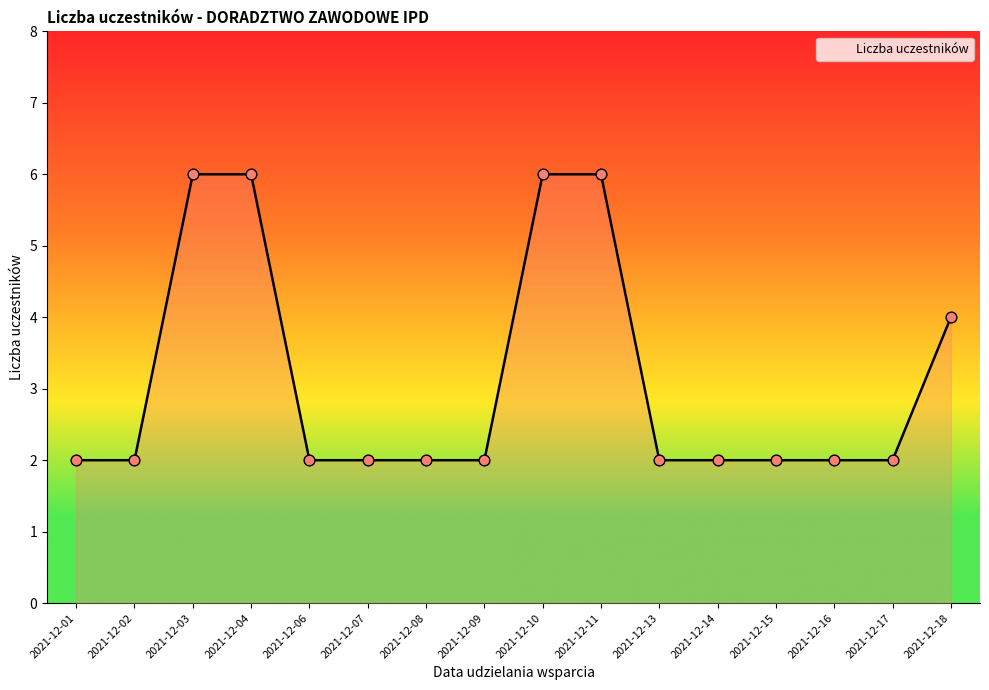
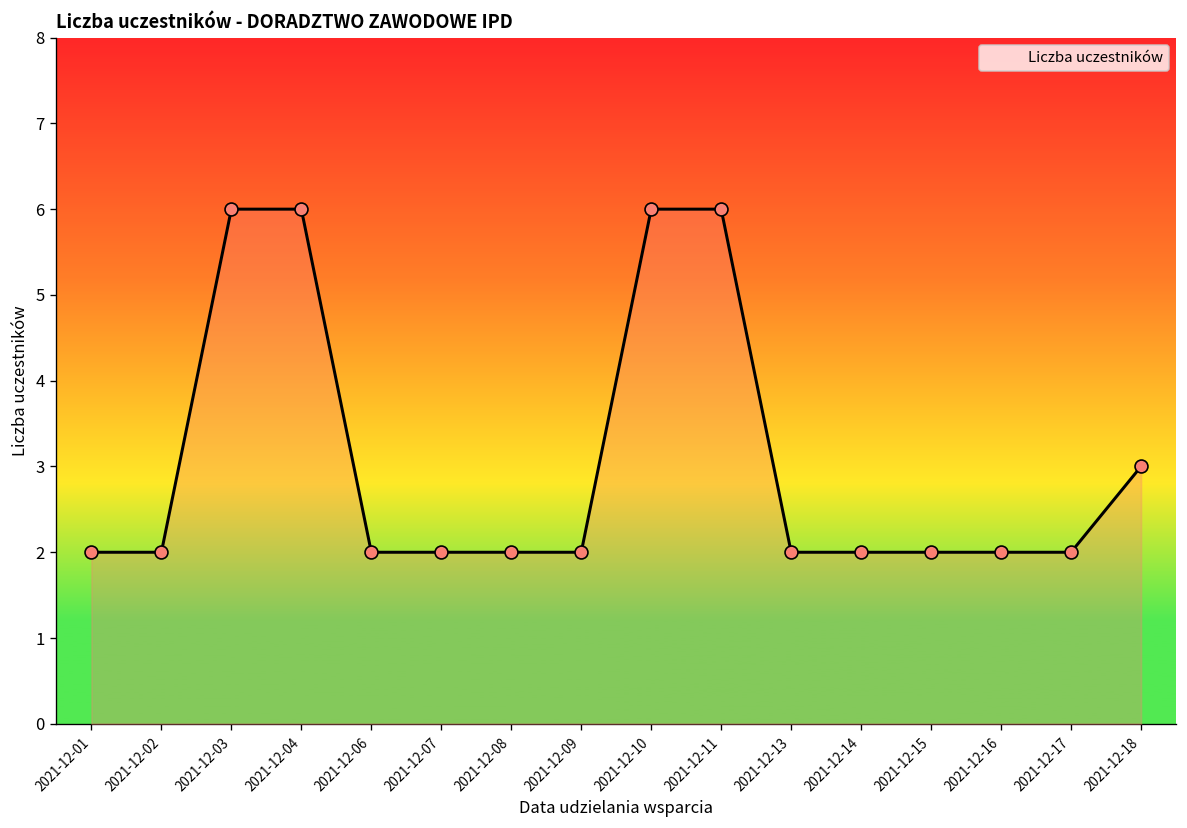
  {
    "2021-12-01": 2,
    "2021-12-02": 2,
    "2021-12-03": 6,
    "2021-12-04": 6,
    "2021-12-06": 2,
    "2021-12-07": 2,
    "2021-12-08": 2,
    "2021-12-09": 2,
    "2021-12-10": 6,
    "2021-12-11": 6,
    "2021-12-13": 2,
    "2021-12-14": 2,
    "2021-12-15": 2,
    "2021-12-16": 2,
    "2021-12-17": 2,
-   "2021-12-18": 4
+   "2021-12-18": 3
  }
